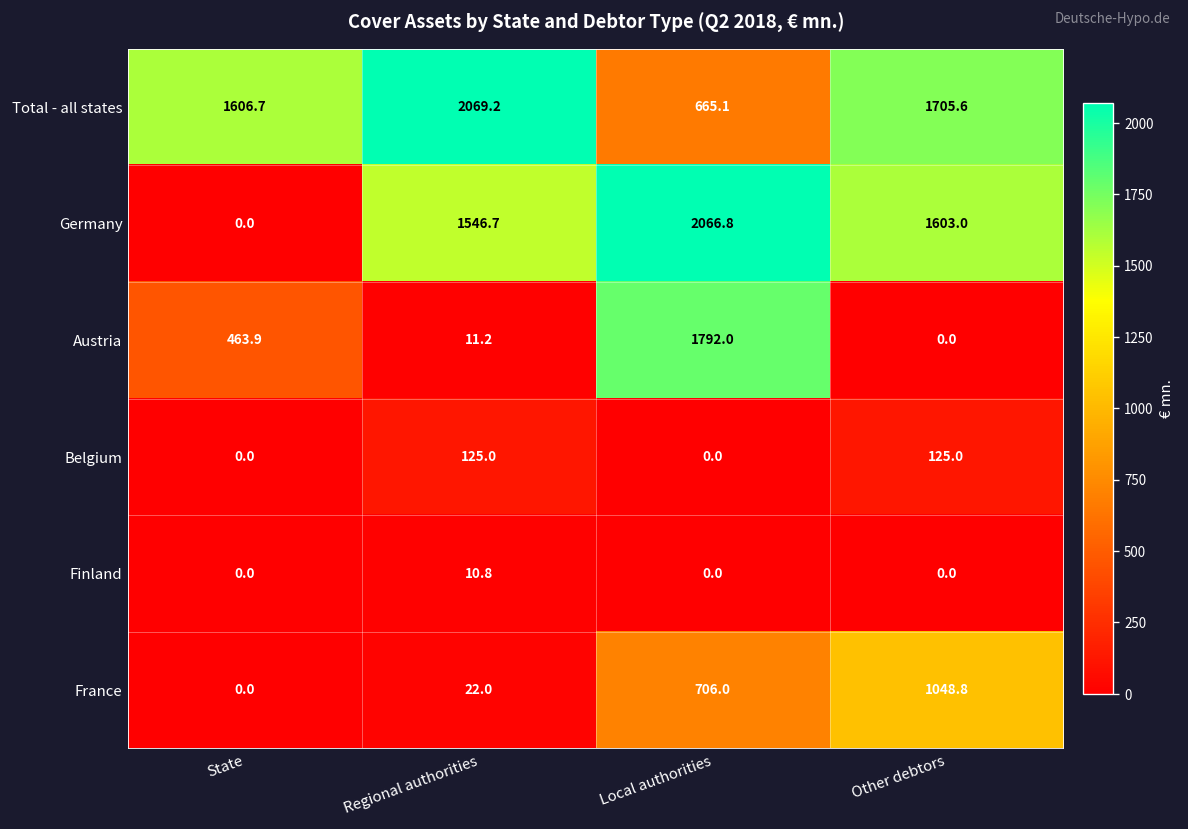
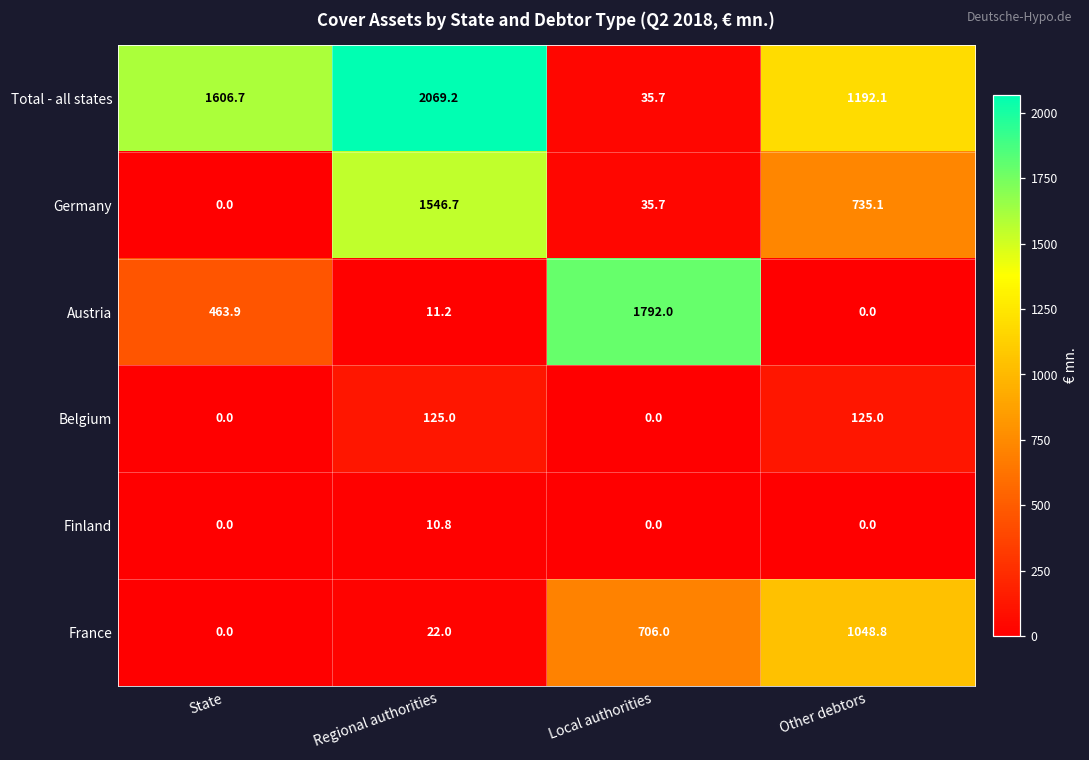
  {
    "Total - all states": {
      "State": 1606.7,
      "Regional authorities": 2069.2,
-     "Local authorities": 665.1,
-     "Other debtors": 1705.6
+     "Local authorities": 35.7,
+     "Other debtors": 1192.1
    },
    "Germany": {
      "State": 0.0,
      "Regional authorities": 1546.7,
-     "Local authorities": 2066.8,
-     "Other debtors": 1603.0
+     "Local authorities": 35.7,
+     "Other debtors": 735.1
    },
    "Austria": {
      "State": 463.9,
      "Regional authorities": 11.2,
      "Local authorities": 1792.0,
      "Other debtors": 0.0
    },
    "Belgium": {
      "State": 0.0,
      "Regional authorities": 125.0,
      "Local authorities": 0.0,
      "Other debtors": 125.0
    },
    "Finland": {
      "State": 0.0,
      "Regional authorities": 10.8,
      "Local authorities": 0.0,
      "Other debtors": 0.0
    },
    "France": {
      "State": 0.0,
      "Regional authorities": 22.0,
      "Local authorities": 706.0,
      "Other debtors": 1048.8
    }
  }
